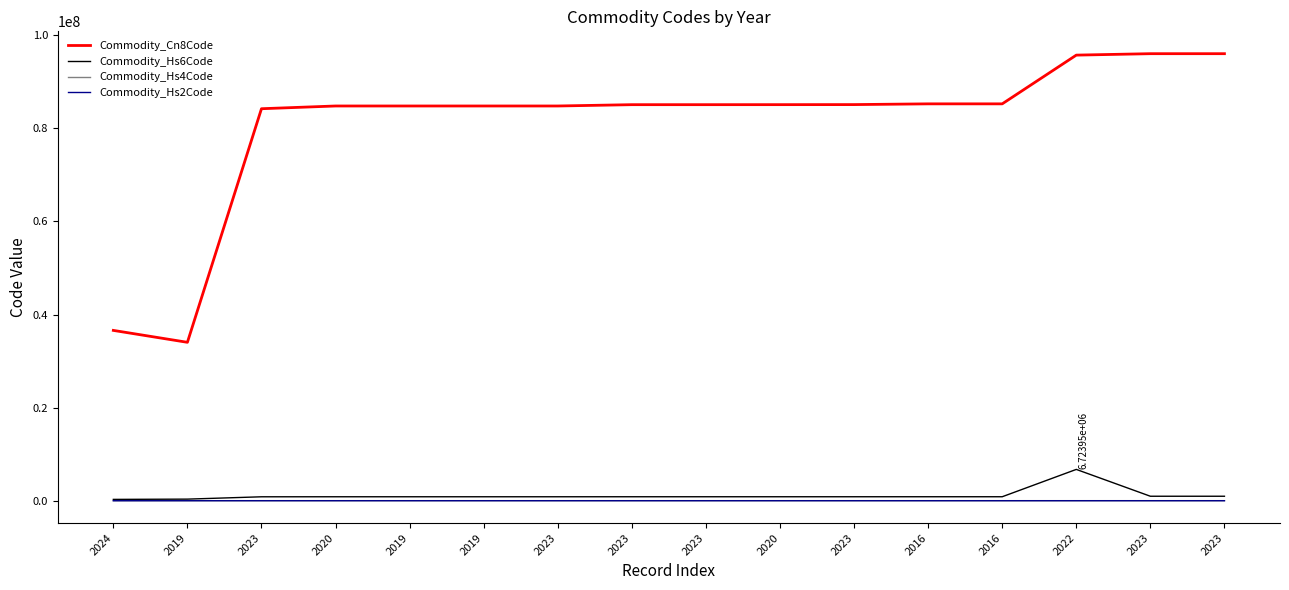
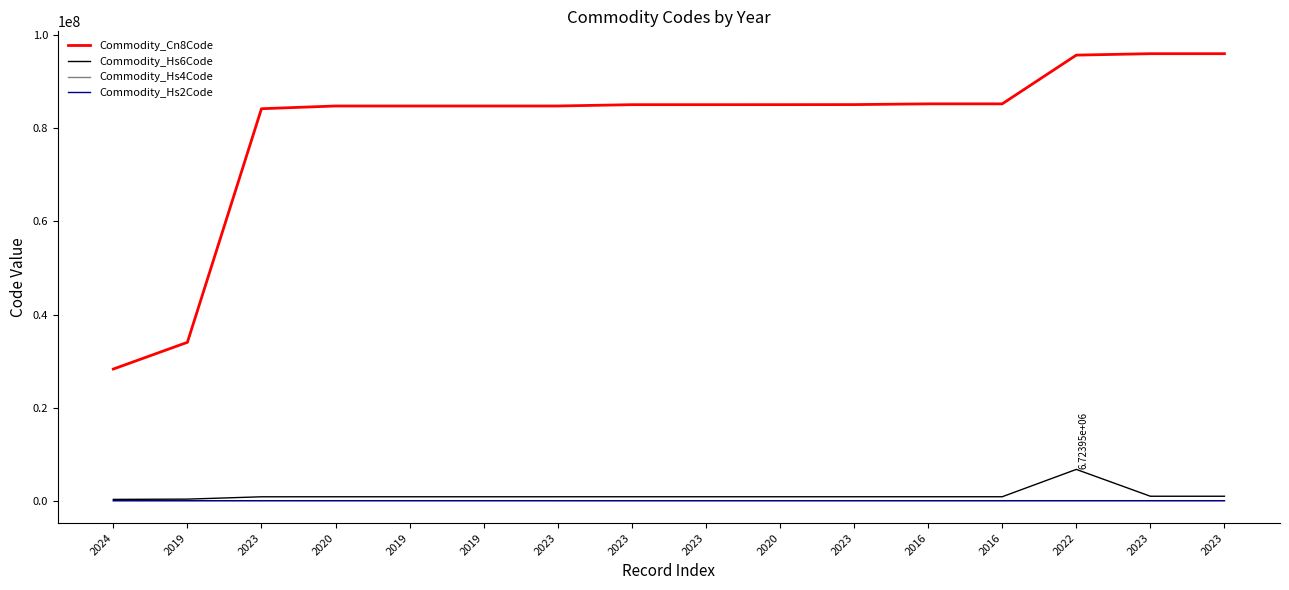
  {
    "Commodity_Cn8Code": {
-     "2024": 37000000,
+     "2024": 28000000,
      "2022": 96000000
    },
    "Commodity_Hs2Code": {
      "2022": 0
    }
  }
